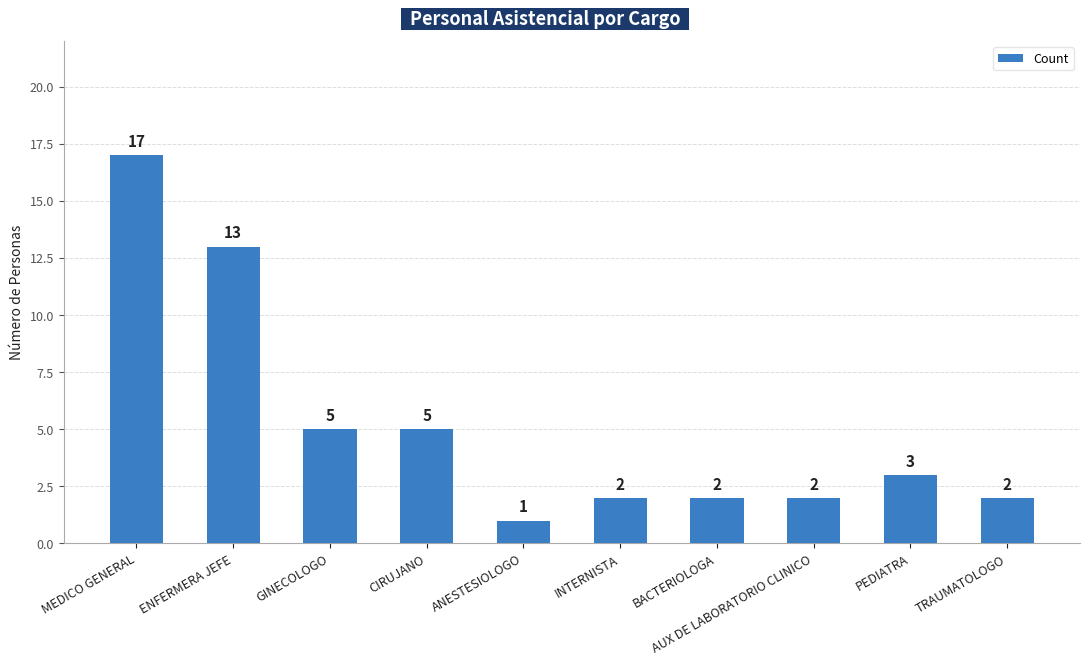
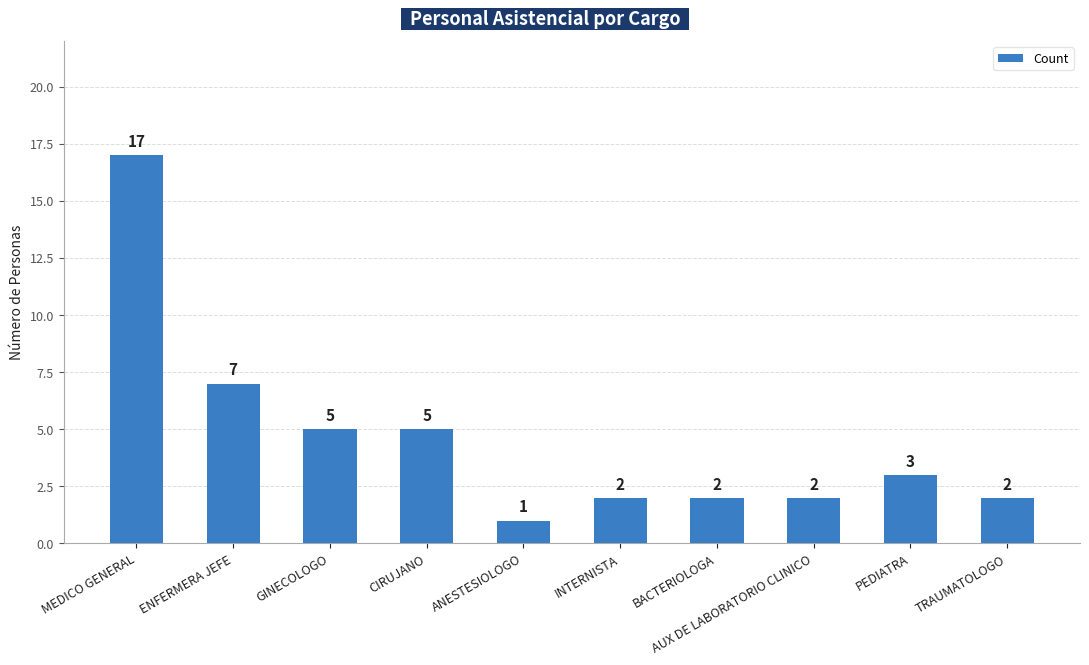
  {
    "MEDICO GENERAL": 17,
-   "ENFERMERA JEFE": 13,
+   "ENFERMERA JEFE": 7,
    "GINECOLOGO": 5,
    "CIRUJANO": 5,
    "ANESTESIOLOGO": 1,
    "INTERNISTA": 2,
    "BACTERIOLOGA": 2,
    "AUX DE LABORATORIO CLINICO": 2,
    "PEDIATRA": 3,
    "TRAUMATOLOGO": 2
  }
